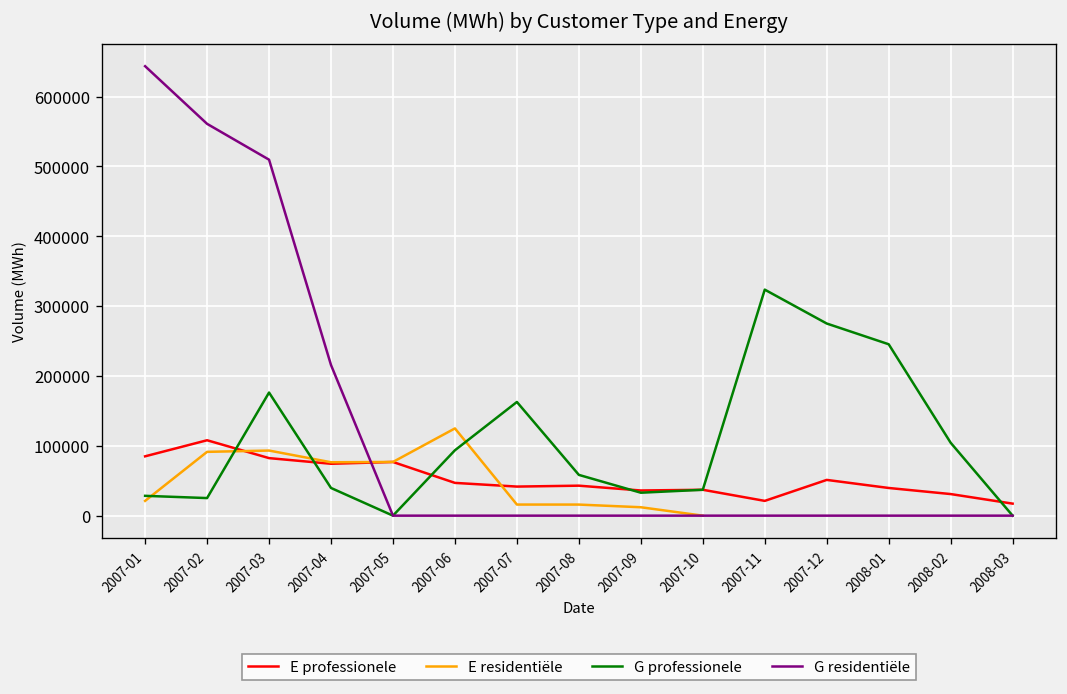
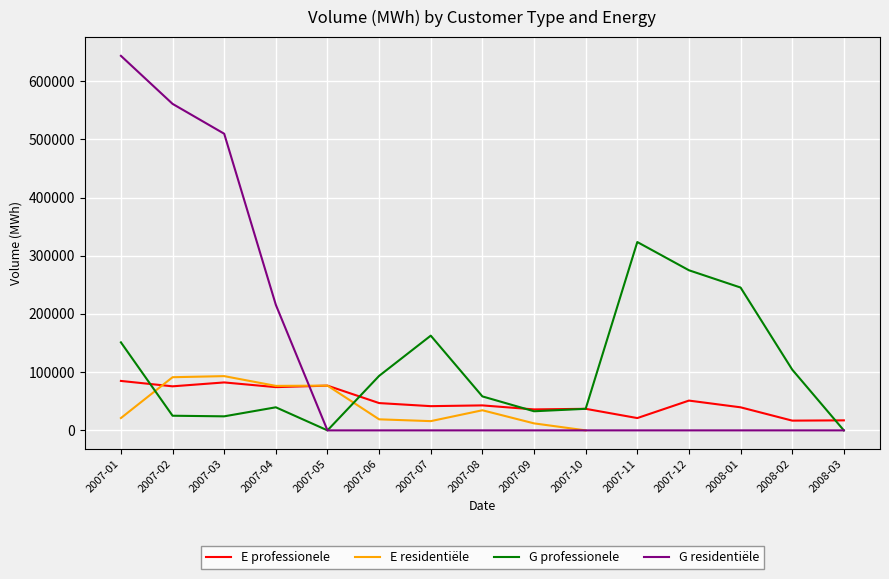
  {
    "E professionele": {
      "2007-01": 80000,
-     "2007-02": 110000,
+     "2007-02": 80000,
      "2007-03": 80000,
      "2007-06": 50000,
      "2007-07": 40000,
      "2007-08": 40000,
      "2007-11": 20000,
      "2007-12": 50000,
      "2008-01": 40000,
-     "2008-02": 30000,
+     "2008-02": 20000,
      "2008-03": 20000
    },
    "E residentiële": {
      "2007-01": 20000,
      "2007-02": 90000,
      "2007-03": 90000,
-     "2007-06": 120000,
+     "2007-06": 20000,
      "2007-07": 20000,
-     "2007-08": 20000,
+     "2007-08": 30000,
      "2007-09": 10000
    },
    "G professionele": {
-     "2007-01": 30000,
+     "2007-01": 150000,
      "2007-02": 30000,
-     "2007-03": 180000,
+     "2007-03": 20000,
      "2007-04": 40000,
      "2007-06": 90000,
      "2007-07": 160000,
      "2007-08": 60000,
      "2007-11": 320000,
      "2007-12": 280000,
      "2008-01": 250000,
      "2008-02": 100000
    },
    "G residentiële": {
      "2007-01": 640000,
      "2007-02": 560000,
      "2007-03": 510000,
      "2007-04": 220000,
      "2007-06": 0,
      "2007-07": 0,
      "2007-08": 0,
      "2007-09": 0,
      "2007-11": 0,
      "2007-12": 0,
      "2008-01": 0,
      "2008-02": 0
    }
  }
